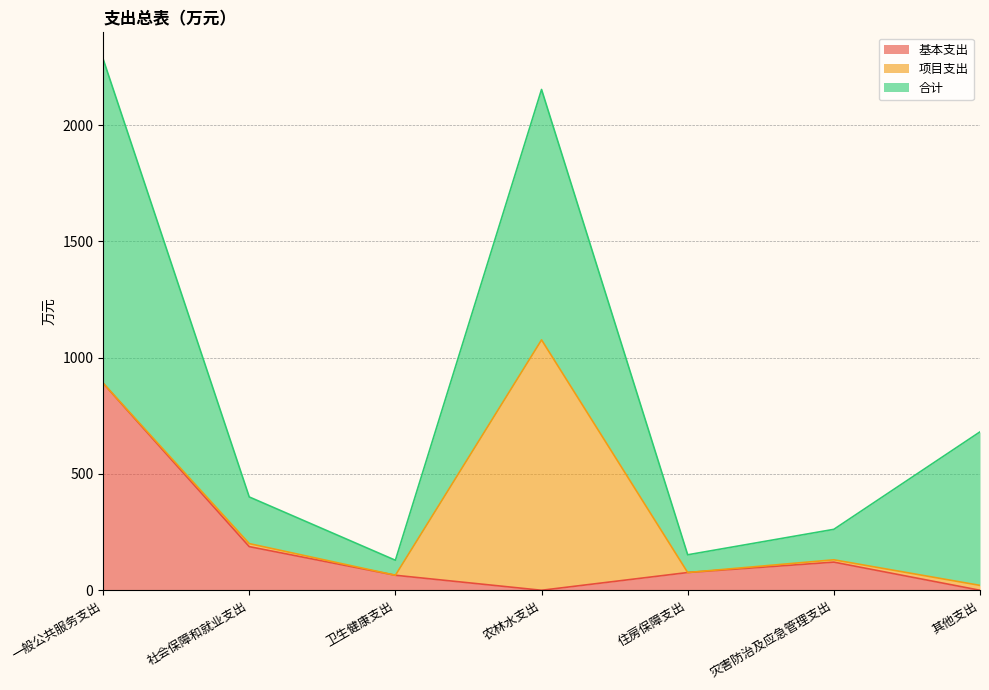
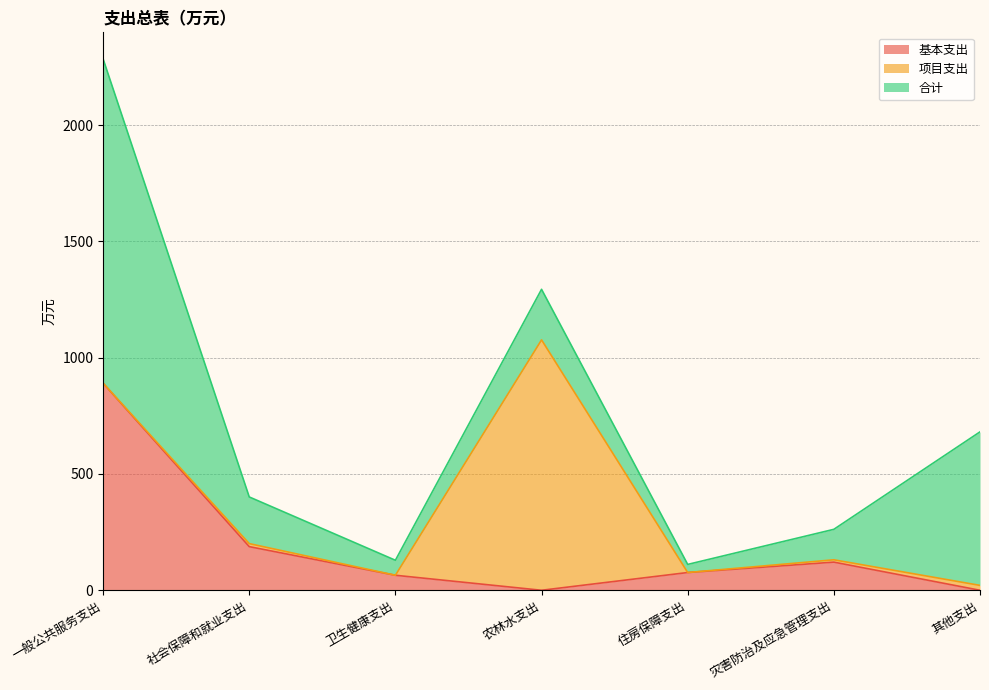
  {
    "基本支出": {
      "社会保障和就业支出": 190,
      "农林水支出": 0,
      "其他支出": 0
    },
    "项目支出": {
      "社会保障和就业支出": 200,
      "农林水支出": 1080,
      "其他支出": 20
    },
    "合计": {
      "一般公共服务支出": 1390,
      "社会保障和就业支出": 200,
      "卫生健康支出": 60,
-     "农林水支出": 1080,
-     "住房保障支出": 80,
+     "农林水支出": 220,
+     "住房保障支出": 30,
      "灾害防治及应急管理支出": 130,
      "其他支出": 660
    }
  }
